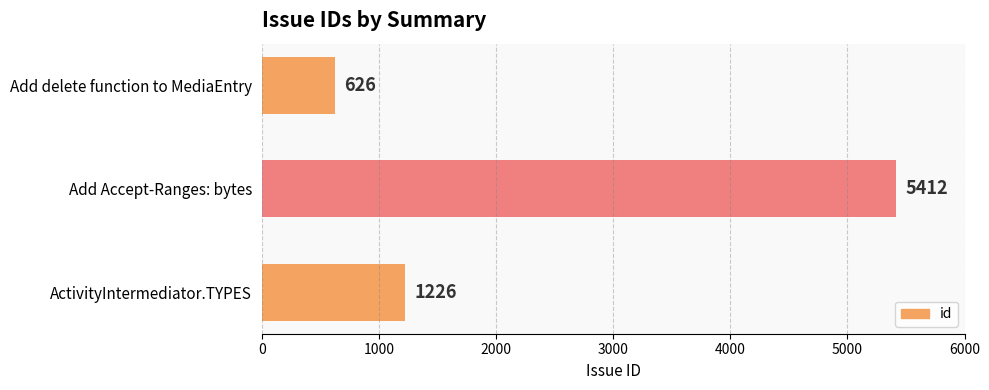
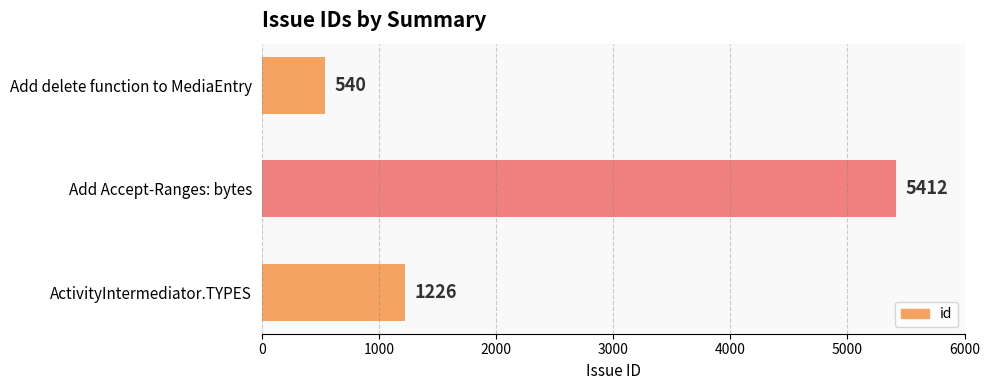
  {
-   "Add delete function to MediaEntry": 626,
+   "Add delete function to MediaEntry": 540,
    "Add Accept-Ranges: bytes": 5412,
    "ActivityIntermediator.TYPES": 1226
  }
